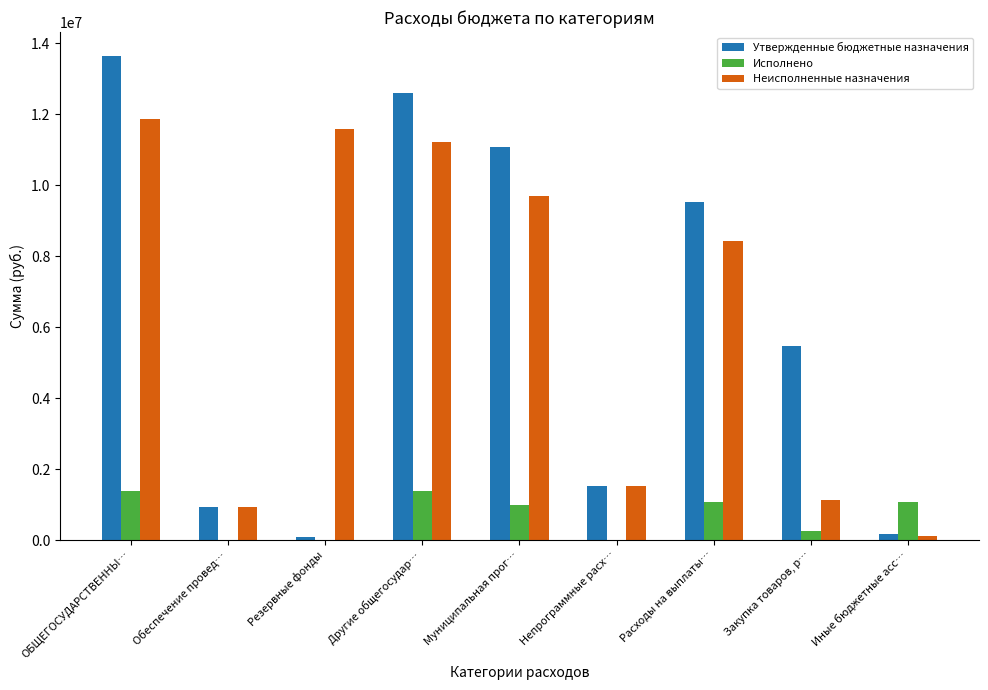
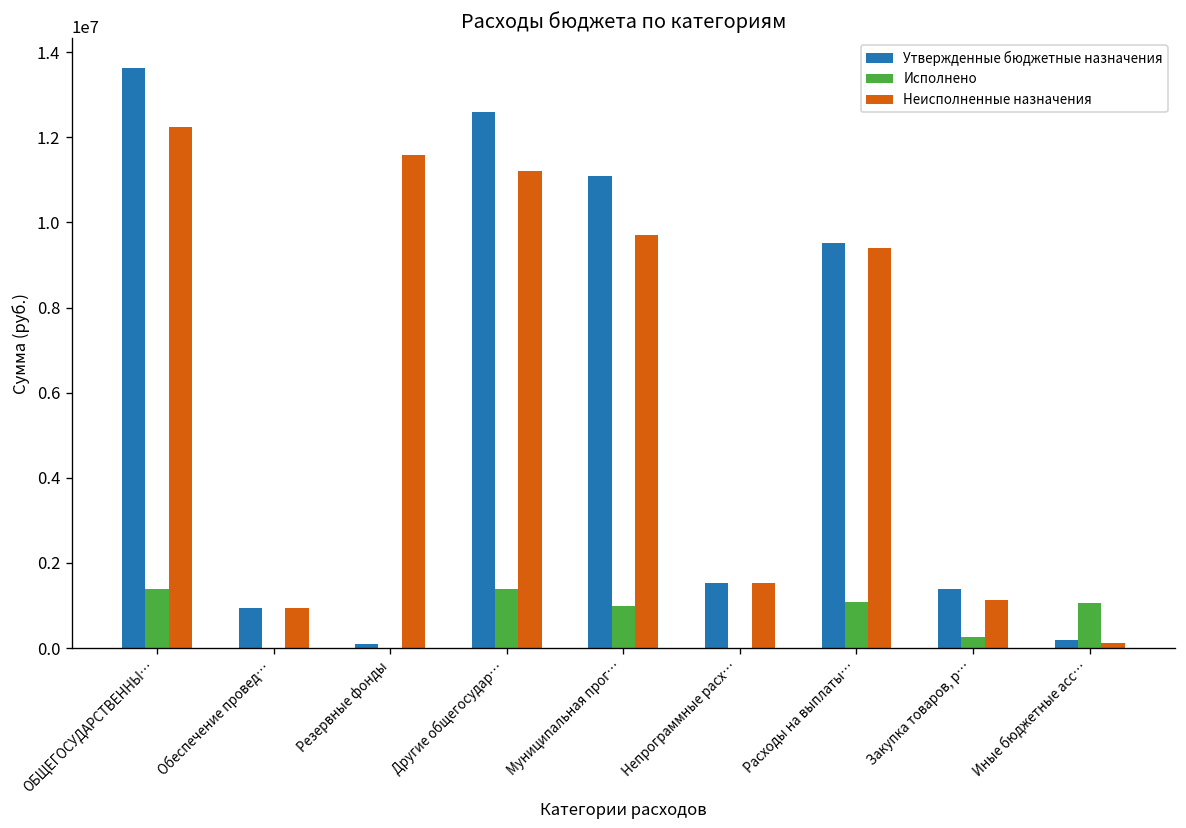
  {
    "Утвержденные бюджетные назначения": {
      "ОБЩЕГОСУДАРСТВЕННЫ…": 13600000,
      "Обеспечение провед…": 900000,
      "Резервные фонды": 100000,
      "Другие общегосудар…": 12600000,
      "Муниципальная прог…": 11100000,
      "Непрограммные расх…": 1500000,
      "Расходы на выплаты…": 9500000,
-     "Закупка товаров, р…": 5500000,
+     "Закупка товаров, р…": 1400000,
      "Иные бюджетные асс…": 200000
    },
    "Исполнено": {
      "ОБЩЕГОСУДАРСТВЕННЫ…": 1400000,
      "Обеспечение провед…": 0,
      "Резервные фонды": 0,
      "Другие общегосудар…": 1400000,
      "Муниципальная прог…": 1000000,
      "Непрограммные расх…": 0,
      "Расходы на выплаты…": 1100000,
      "Закупка товаров, р…": 300000,
      "Иные бюджетные асс…": 1100000
    },
    "Неисполненные назначения": {
-     "ОБЩЕГОСУДАРСТВЕННЫ…": 11900000,
+     "ОБЩЕГОСУДАРСТВЕННЫ…": 12300000,
      "Обеспечение провед…": 900000,
      "Резервные фонды": 11600000,
      "Другие общегосудар…": 11200000,
      "Муниципальная прог…": 9700000,
      "Непрограммные расх…": 1500000,
-     "Расходы на выплаты…": 8400000,
+     "Расходы на выплаты…": 9400000,
      "Закупка товаров, р…": 1100000,
      "Иные бюджетные асс…": 100000
    }
  }
